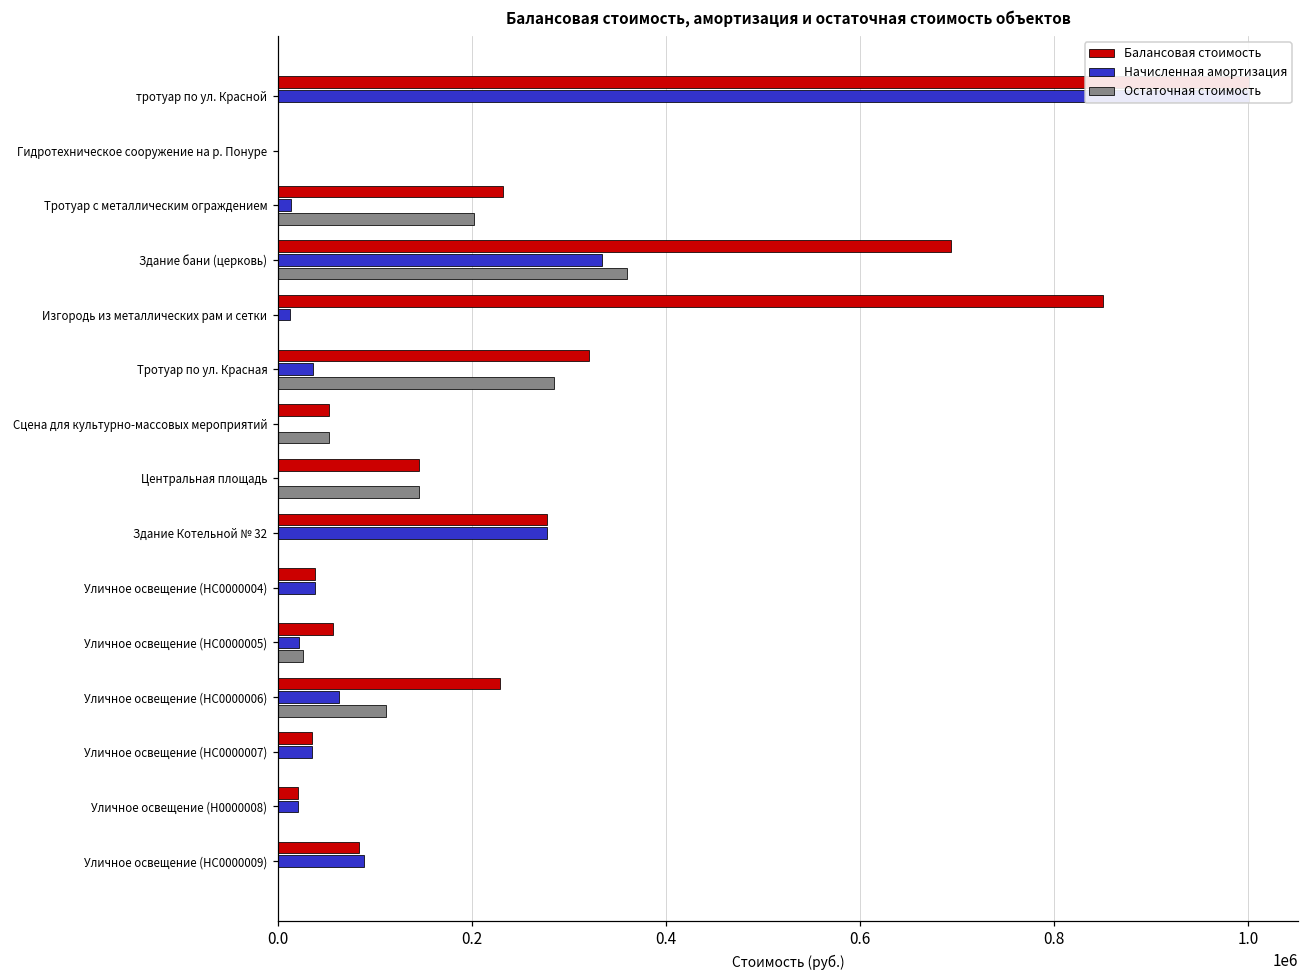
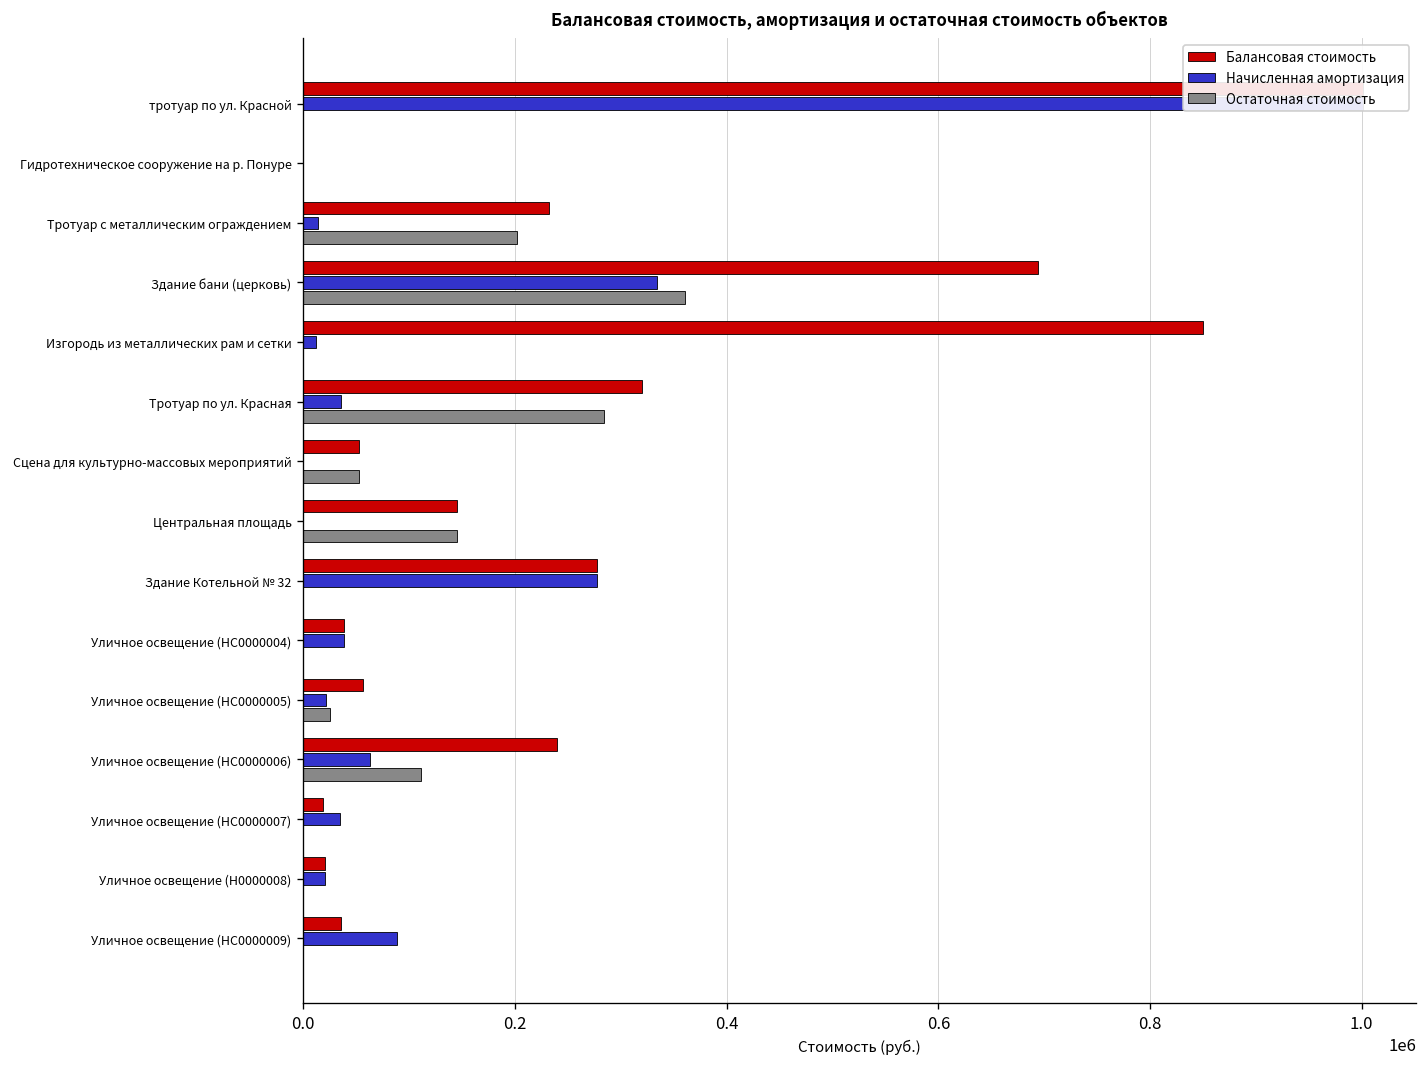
  {
    "Балансовая стоимость": {
      "Тротуар с металлическим ограждением": 230000,
      "Здание бани (церковь)": 690000,
      "Изгородь из металлических рам и сетки": 850000,
      "Тротуар по ул. Красная": 320000,
      "Сцена для культурно-массовых мероприятий": 50000,
      "Центральная площадь": 150000,
      "Здание Котельной № 32": 280000,
      "Уличное освещение (НС0000004)": 40000,
      "Уличное освещение (НС0000005)": 60000,
-     "Уличное освещение (НС0000006)": 230000,
-     "Уличное освещение (НС0000007)": 30000,
+     "Уличное освещение (НС0000006)": 240000,
+     "Уличное освещение (НС0000007)": 20000,
      "Уличное освещение (Н0000008)": 20000,
-     "Уличное освещение (НС0000009)": 80000
+     "Уличное освещение (НС0000009)": 40000
    },
    "Начисленная амортизация": {
      "Гидротехническое сооружение на р. Понуре": 0,
      "Тротуар с металлическим ограждением": 10000,
      "Здание бани (церковь)": 330000,
      "Изгородь из металлических рам и сетки": 10000,
      "Тротуар по ул. Красная": 40000,
      "Сцена для культурно-массовых мероприятий": 0,
      "Центральная площадь": 0,
      "Здание Котельной № 32": 280000,
      "Уличное освещение (НС0000004)": 40000,
      "Уличное освещение (НС0000005)": 20000,
      "Уличное освещение (НС0000006)": 60000,
      "Уличное освещение (НС0000007)": 30000,
      "Уличное освещение (Н0000008)": 20000,
      "Уличное освещение (НС0000009)": 90000
    },
    "Остаточная стоимость": {
      "тротуар по ул. Красной": 0,
      "Тротуар с металлическим ограждением": 200000,
      "Здание бани (церковь)": 360000,
      "Изгородь из металлических рам и сетки": 0,
      "Тротуар по ул. Красная": 280000,
      "Сцена для культурно-массовых мероприятий": 50000,
      "Центральная площадь": 150000,
      "Здание Котельной № 32": 0,
      "Уличное освещение (НС0000004)": 0,
      "Уличное освещение (НС0000005)": 30000,
      "Уличное освещение (НС0000006)": 110000,
      "Уличное освещение (НС0000007)": 0,
      "Уличное освещение (Н0000008)": 0,
      "Уличное освещение (НС0000009)": 0
    }
  }
